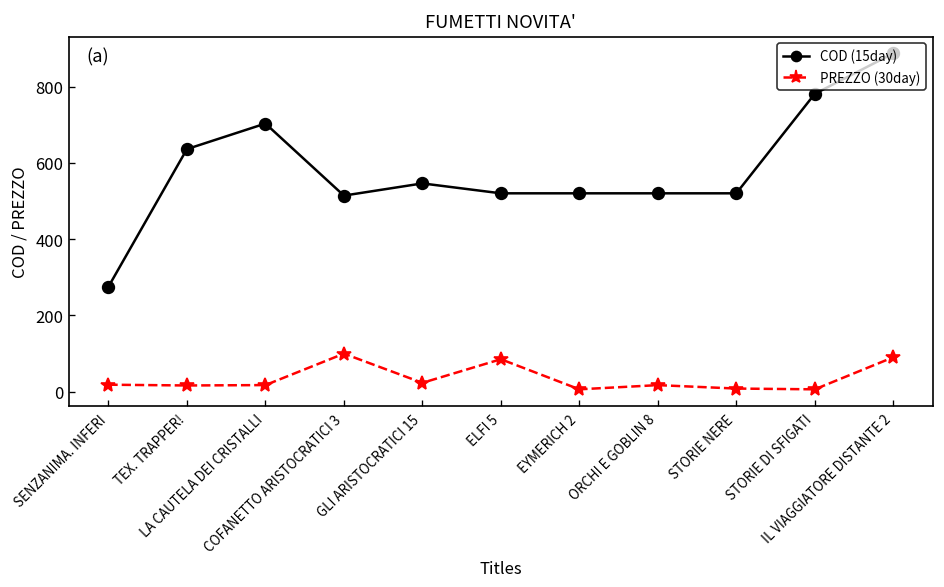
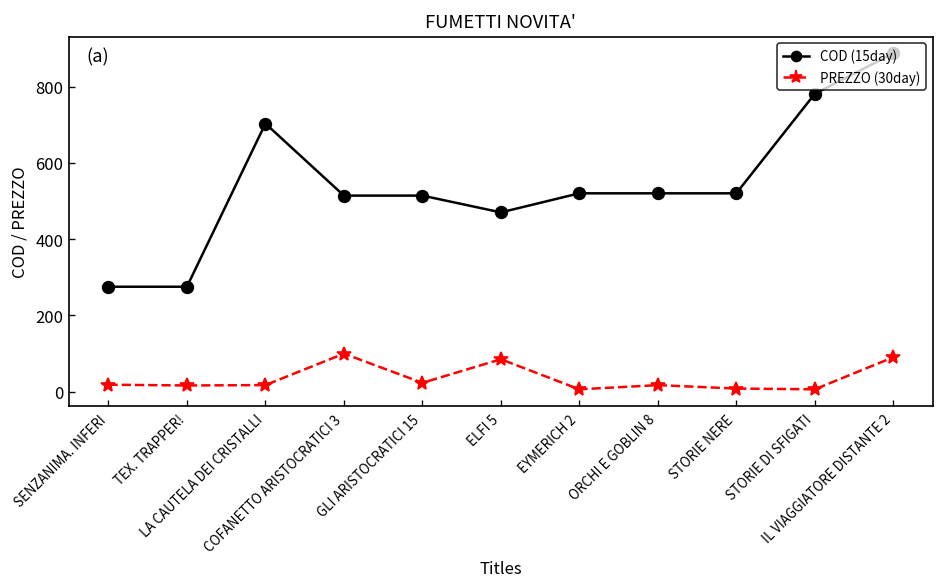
  {
    "COD (15day)": {
      "SENZANIMA. INFERI": 280,
-     "TEX. TRAPPER!": 640,
+     "TEX. TRAPPER!": 280,
      "LA CAUTELA DEI CRISTALLI": 700,
      "COFANETTO ARISTOCRATICI 3": 510,
-     "GLI ARISTOCRATICI 15": 550,
-     "ELFI 5": 520,
+     "GLI ARISTOCRATICI 15": 510,
+     "ELFI 5": 470,
      "EYMERICH 2": 520,
      "ORCHI E GOBLIN 8": 520,
      "STORIE NERE": 520,
      "STORIE DI SFIGATI": 780
    },
    "PREZZO (30day)": {
      "SENZANIMA. INFERI": 20,
      "TEX. TRAPPER!": 20,
      "LA CAUTELA DEI CRISTALLI": 20,
      "COFANETTO ARISTOCRATICI 3": 100,
      "GLI ARISTOCRATICI 15": 20,
      "ELFI 5": 80,
      "EYMERICH 2": 10,
      "ORCHI E GOBLIN 8": 20,
      "STORIE NERE": 10,
      "STORIE DI SFIGATI": 10,
      "IL VIAGGIATORE DISTANTE 2": 90
    }
  }
